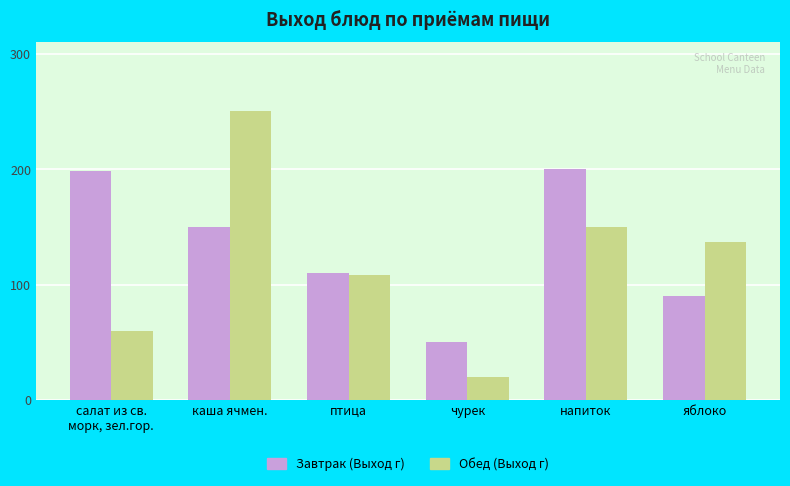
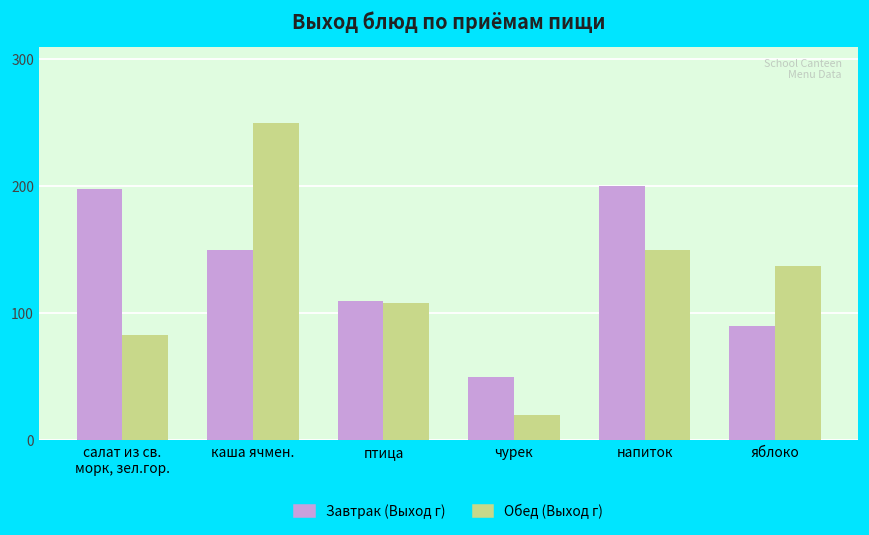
  {
    "Завтрак (Выход г)": {
      "салат из св. морк, зел.гор.": 198,
      "каша ячмен.": 150,
      "птица": 110,
      "чурек": 50,
      "напиток": 200,
      "яблоко": 90
    },
    "Обед (Выход г)": {
-     "салат из св. морк, зел.гор.": 60,
+     "салат из св. морк, зел.гор.": 83,
      "каша ячмен.": 250,
      "птица": 108,
      "чурек": 20,
      "напиток": 150,
      "яблоко": 137
    }
  }
